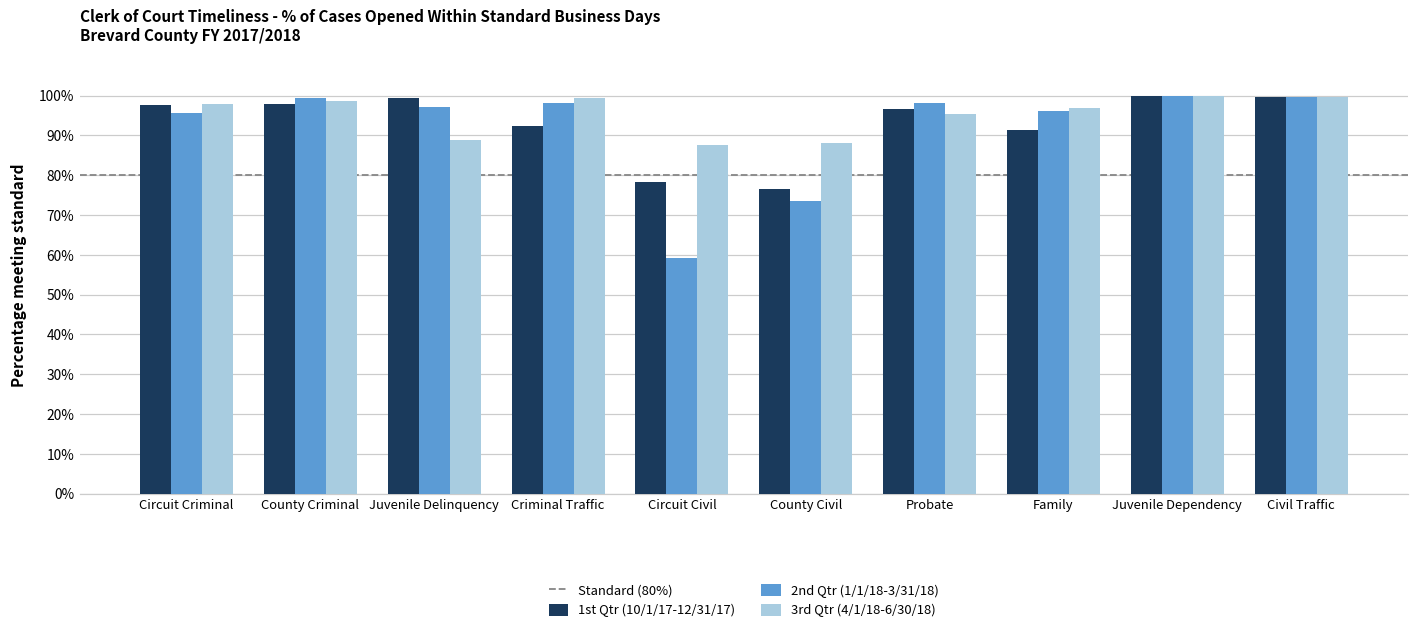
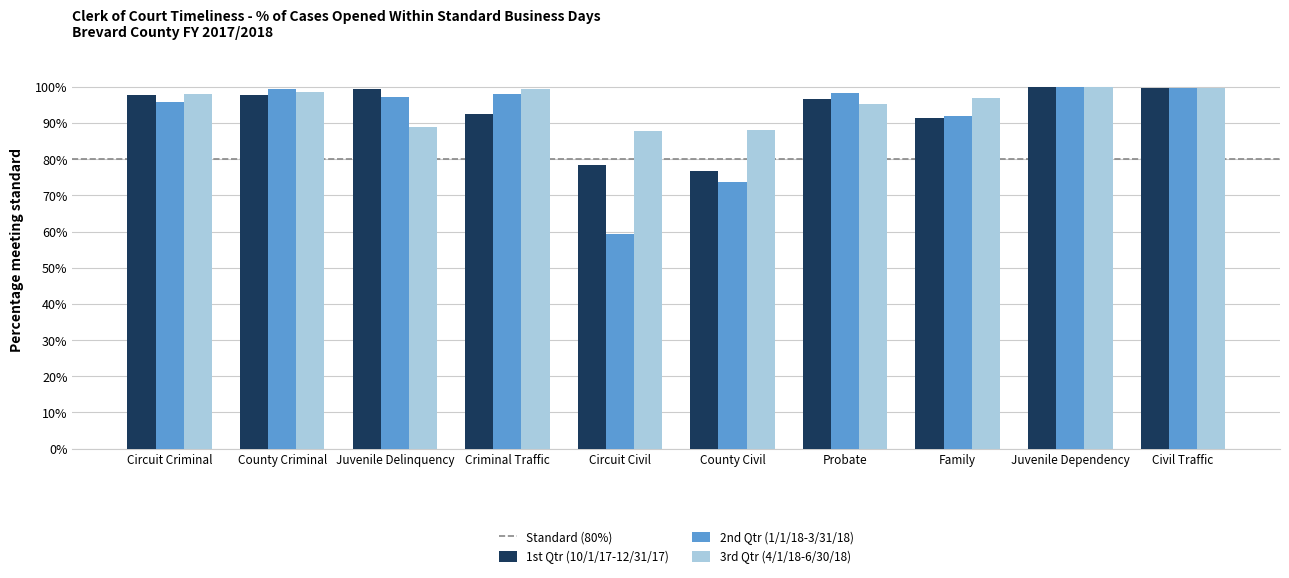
  {
    "1st Qtr (10/1/17-12/31/17)": {
      "Circuit Criminal": "98%",
      "County Criminal": "98%",
      "Juvenile Delinquency": "100%",
      "Criminal Traffic": "92%",
      "Circuit Civil": "78%",
      "County Civil": "77%",
      "Probate": "97%",
      "Family": "91%",
      "Juvenile Dependency": "100%",
      "Civil Traffic": "100%"
    },
    "2nd Qtr (1/1/18-3/31/18)": {
      "Circuit Criminal": "96%",
      "County Criminal": "99%",
      "Juvenile Delinquency": "97%",
      "Criminal Traffic": "98%",
      "Circuit Civil": "59%",
      "County Civil": "74%",
      "Probate": "98%",
-     "Family": "96%",
+     "Family": "92%",
      "Juvenile Dependency": "100%",
      "Civil Traffic": "100%"
    },
    "3rd Qtr (4/1/18-6/30/18)": {
      "Circuit Criminal": "98%",
      "County Criminal": "99%",
      "Juvenile Delinquency": "89%",
      "Criminal Traffic": "99%",
      "Circuit Civil": "88%",
      "County Civil": "88%",
      "Probate": "95%",
      "Family": "97%",
      "Juvenile Dependency": "100%",
      "Civil Traffic": "100%"
    }
  }
